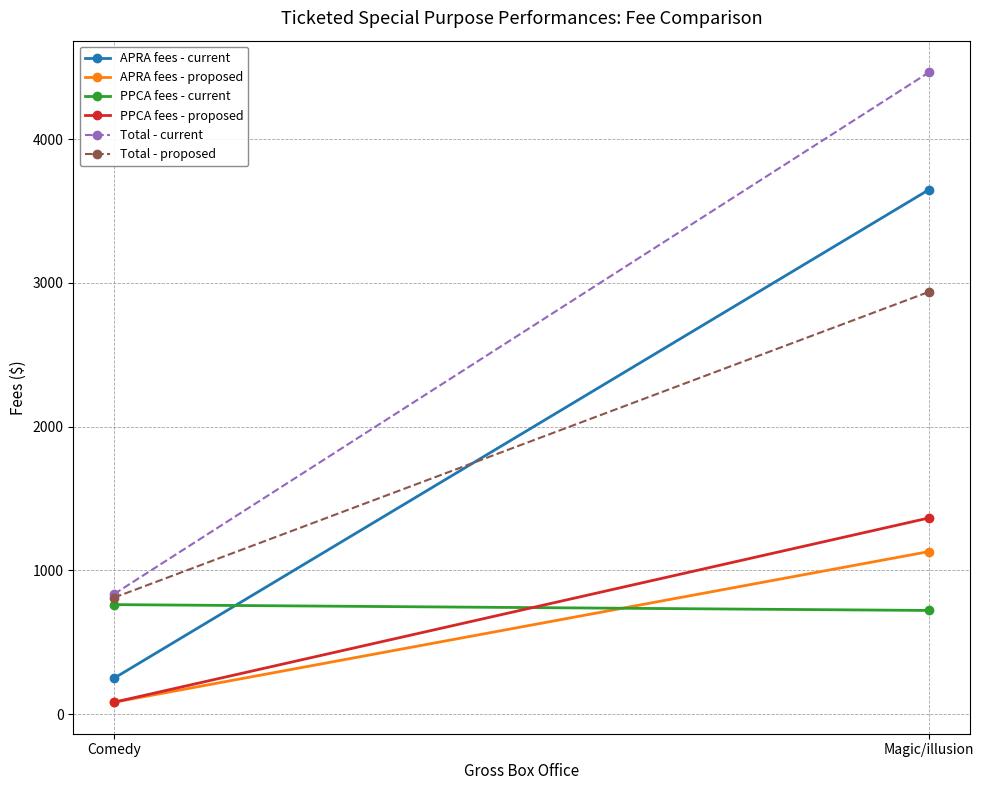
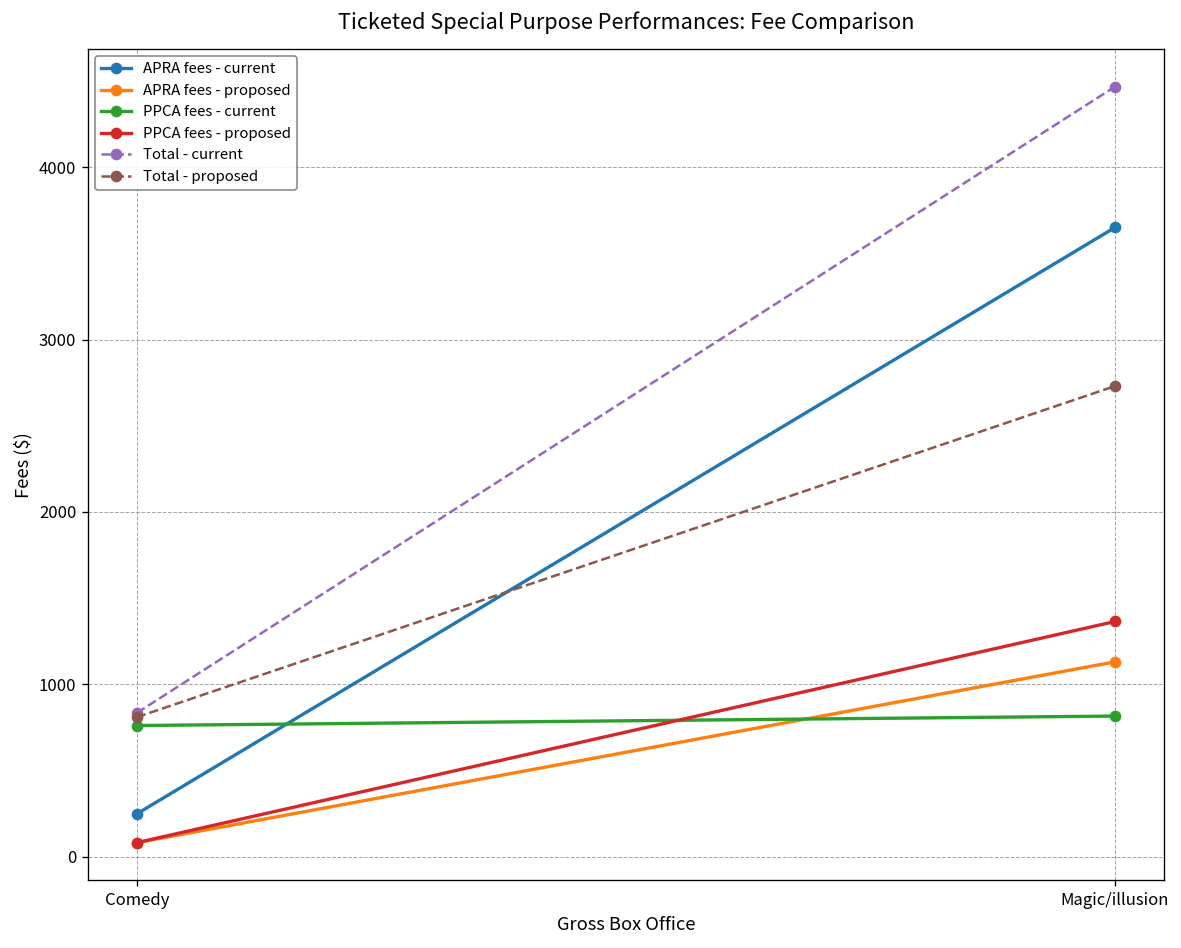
  {
    "APRA fees - current": {
      "Comedy": 250,
      "Magic/illusion": 3650
    },
    "APRA fees - proposed": {
      "Magic/illusion": 1130
    },
    "PPCA fees - current": {
      "Comedy": 760,
-     "Magic/illusion": 720
+     "Magic/illusion": 820
    },
    "PPCA fees - proposed": {
      "Magic/illusion": 1370
    },
    "Total - current": {
      "Comedy": 830,
      "Magic/illusion": 4470
    },
    "Total - proposed": {
      "Comedy": 810,
-     "Magic/illusion": 2940
+     "Magic/illusion": 2730
    }
  }
